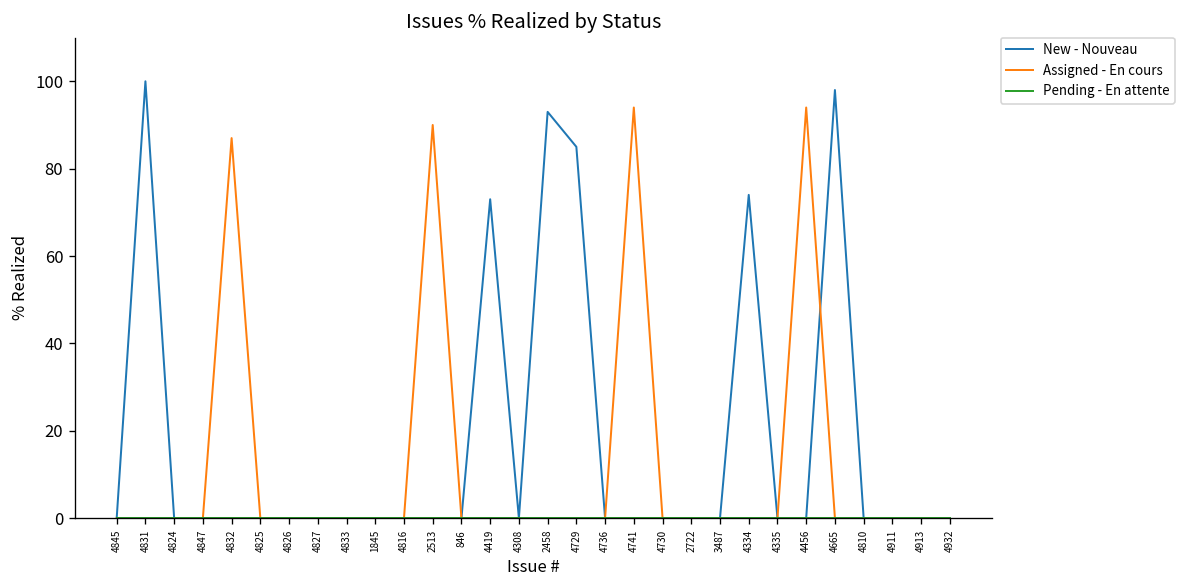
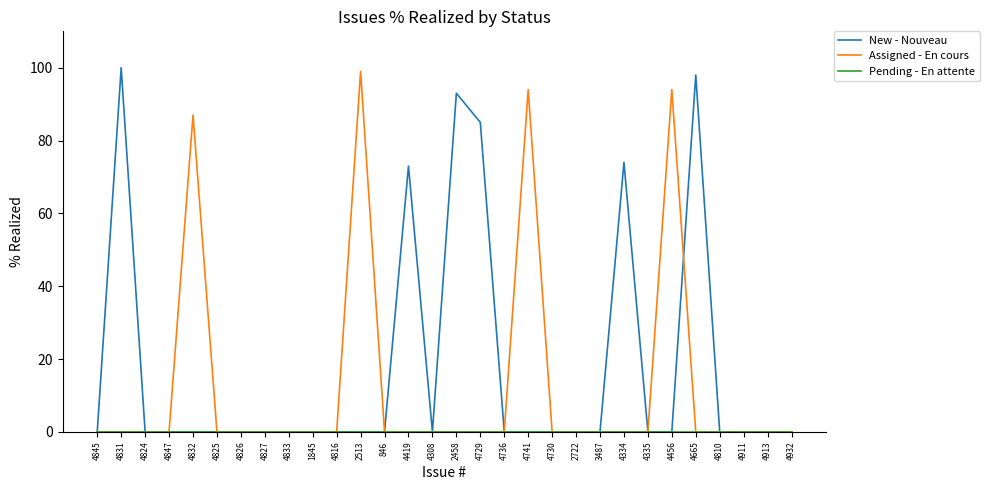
  {
    "New - Nouveau": {
      "4831": 100,
      "4419": 73,
      "2458": 93,
      "4729": 85,
      "4334": 74,
      "4665": 98
    },
    "Assigned - En cours": {
      "4832": 87,
-     "2513": 90,
+     "2513": 99,
      "4741": 94,
      "4456": 94
    }
  }
